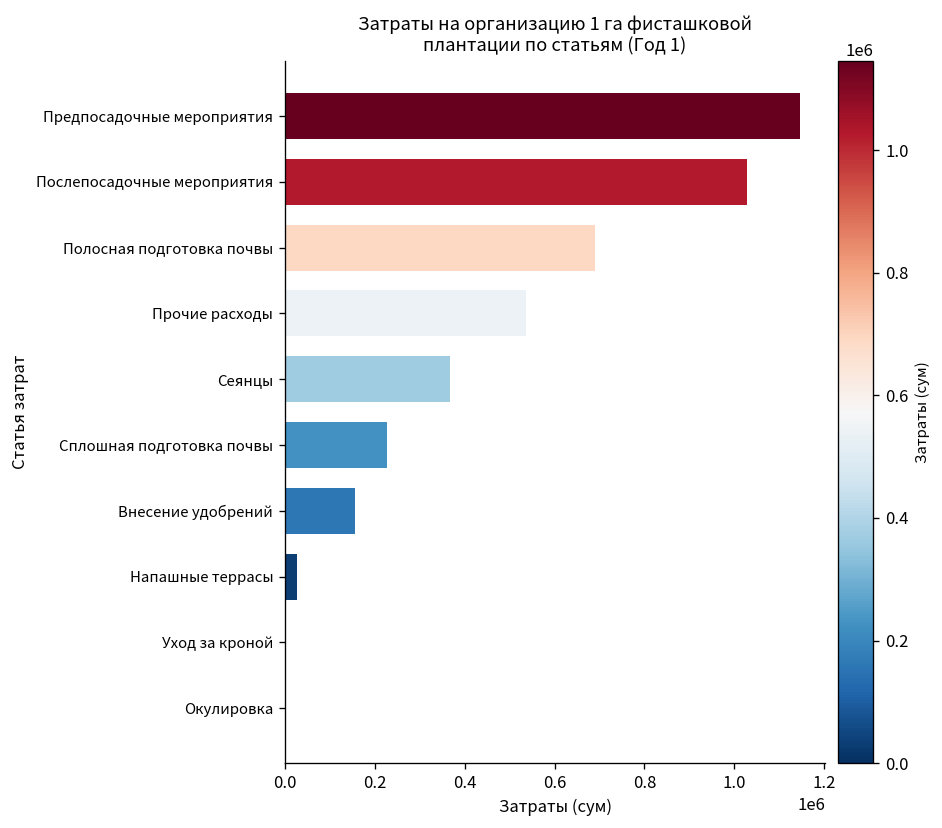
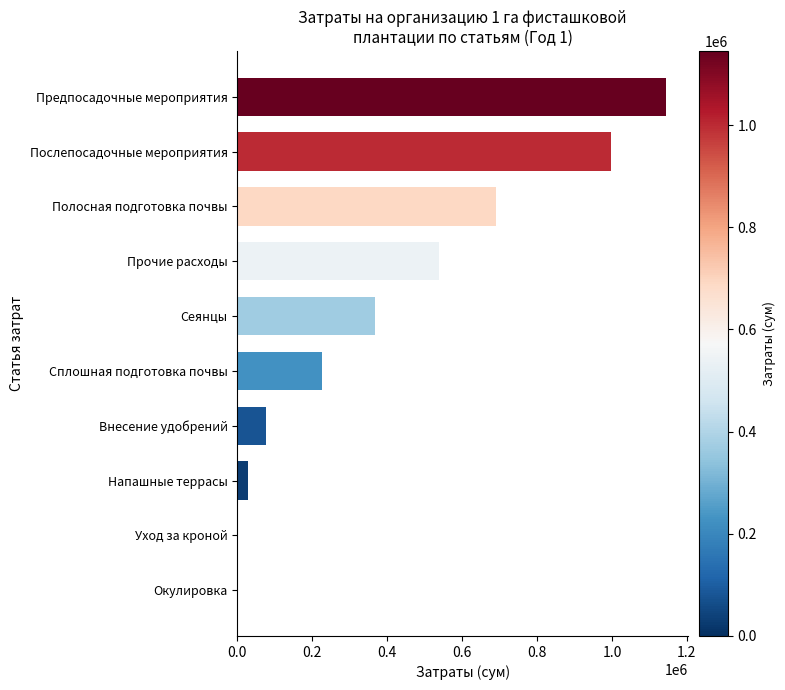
  {
    "Предпосадочные мероприятия": 1150000,
-   "Послепосадочные мероприятия": 1030000,
+   "Послепосадочные мероприятия": 1000000,
    "Полосная подготовка почвы": 690000,
    "Прочие расходы": 540000,
    "Сеянцы": 370000,
    "Сплошная подготовка почвы": 230000,
-   "Внесение удобрений": 160000,
+   "Внесение удобрений": 80000,
    "Напашные террасы": 30000,
    "Уход за кроной": 0,
    "Окулировка": 0
  }
